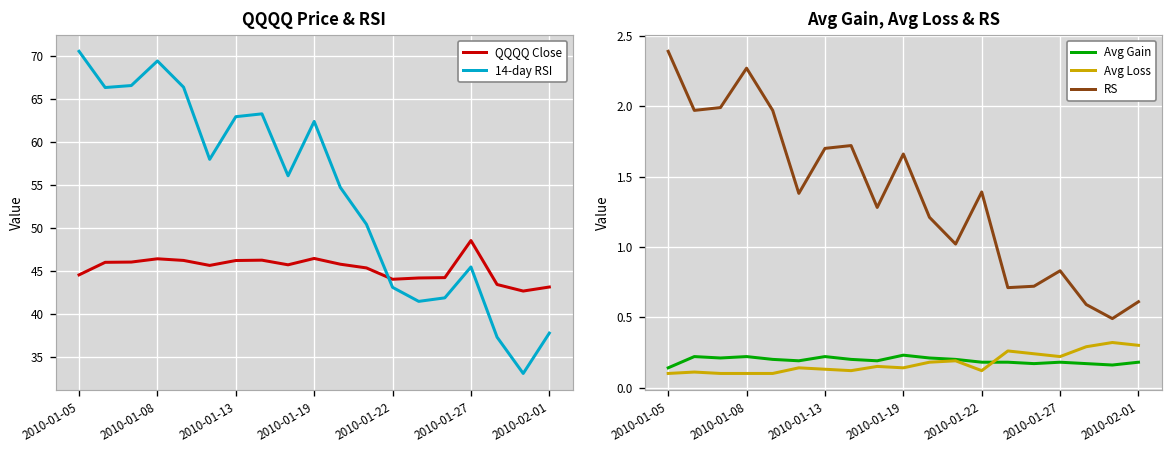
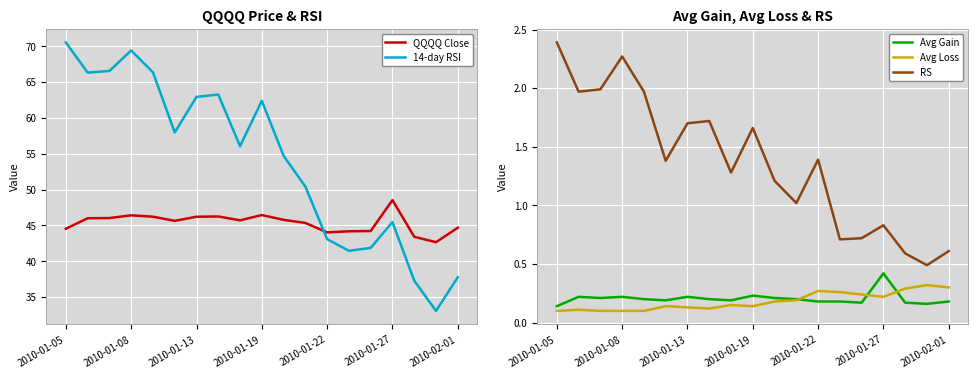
  {
    "QQQQ Price & RSI": {
      "QQQQ Close": {
        "2010-01-05": 45,
        "2010-01-08": 46,
        "2010-01-13": 46,
        "2010-01-19": 46,
        "2010-01-22": 44,
        "2010-01-27": 49,
-       "2010-02-01": 43
+       "2010-02-01": 45
      },
      "14-day RSI": {
        "2010-01-05": 71,
        "2010-01-08": 69,
        "2010-01-13": 63,
        "2010-01-19": 62,
        "2010-01-22": 43,
        "2010-01-27": 45,
        "2010-02-01": 38
      }
    },
    "Avg Gain, Avg Loss & RS": {
      "Avg Gain": {
        "2010-01-05": 0.14,
        "2010-01-08": 0.22,
        "2010-01-13": 0.22,
        "2010-01-19": 0.23,
        "2010-01-22": 0.18,
-       "2010-01-27": 0.18,
+       "2010-01-27": 0.42,
        "2010-02-01": 0.18
      },
      "Avg Loss": {
        "2010-01-05": 0.10,
        "2010-01-08": 0.10,
        "2010-01-13": 0.13,
        "2010-01-19": 0.14,
-       "2010-01-22": 0.12,
+       "2010-01-22": 0.27,
        "2010-01-27": 0.22,
        "2010-02-01": 0.30
      },
      "RS": {
        "2010-01-05": 2.39,
        "2010-01-08": 2.27,
        "2010-01-13": 1.70,
        "2010-01-19": 1.66,
        "2010-01-22": 1.39,
        "2010-01-27": 0.83,
        "2010-02-01": 0.61
      }
    }
  }
